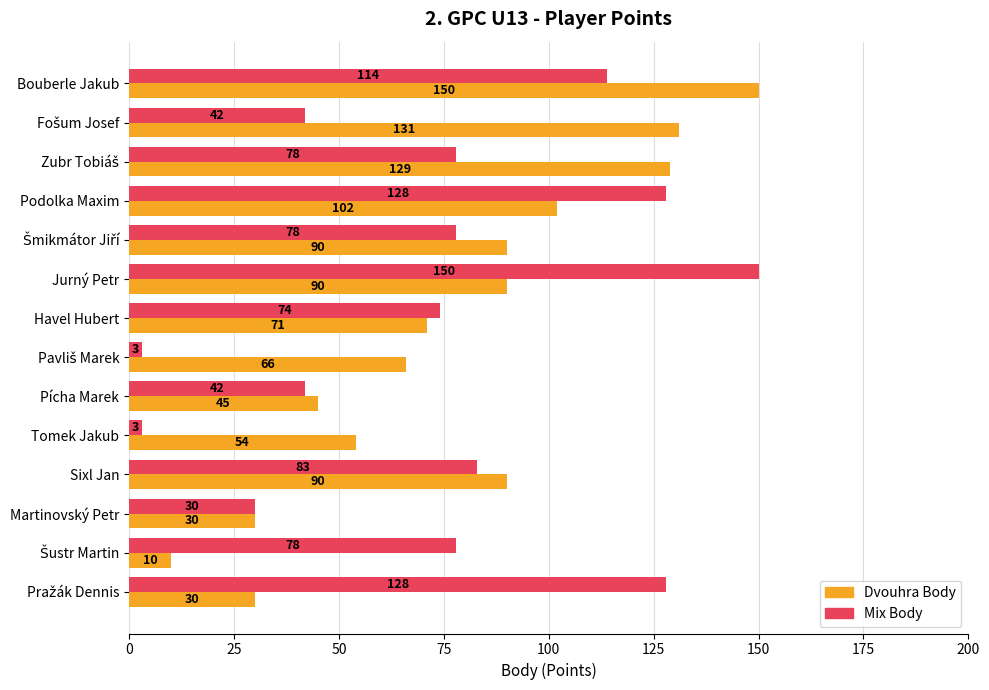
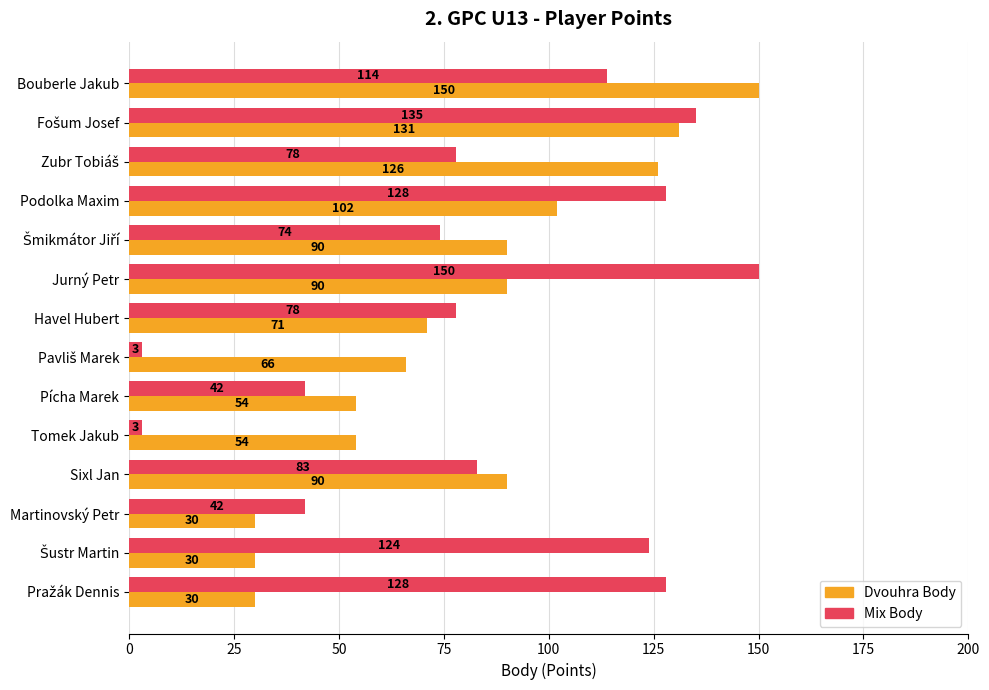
  {
    "Dvouhra Body": {
      "Bouberle Jakub": 150,
      "Fošum Josef": 131,
-     "Zubr Tobiáš": 129,
+     "Zubr Tobiáš": 126,
      "Podolka Maxim": 102,
      "Šmikmátor Jiří": 90,
      "Jurný Petr": 90,
      "Havel Hubert": 71,
      "Pavliš Marek": 66,
-     "Pícha Marek": 45,
+     "Pícha Marek": 54,
      "Tomek Jakub": 54,
      "Sixl Jan": 90,
      "Martinovský Petr": 30,
-     "Šustr Martin": 10,
+     "Šustr Martin": 30,
      "Pražák Dennis": 30
    },
    "Mix Body": {
      "Bouberle Jakub": 114,
-     "Fošum Josef": 42,
+     "Fošum Josef": 135,
      "Zubr Tobiáš": 78,
      "Podolka Maxim": 128,
-     "Šmikmátor Jiří": 78,
+     "Šmikmátor Jiří": 74,
      "Jurný Petr": 150,
-     "Havel Hubert": 74,
+     "Havel Hubert": 78,
      "Pavliš Marek": 3,
      "Pícha Marek": 42,
      "Tomek Jakub": 3,
      "Sixl Jan": 83,
-     "Martinovský Petr": 30,
-     "Šustr Martin": 78,
+     "Martinovský Petr": 42,
+     "Šustr Martin": 124,
      "Pražák Dennis": 128
    }
  }
